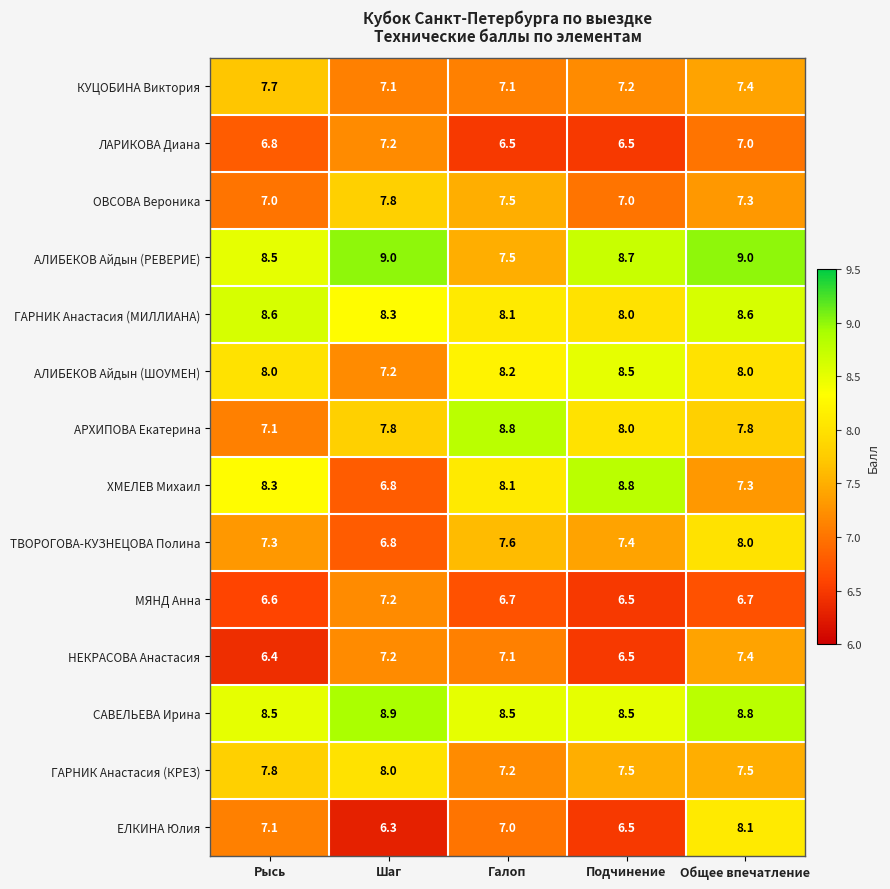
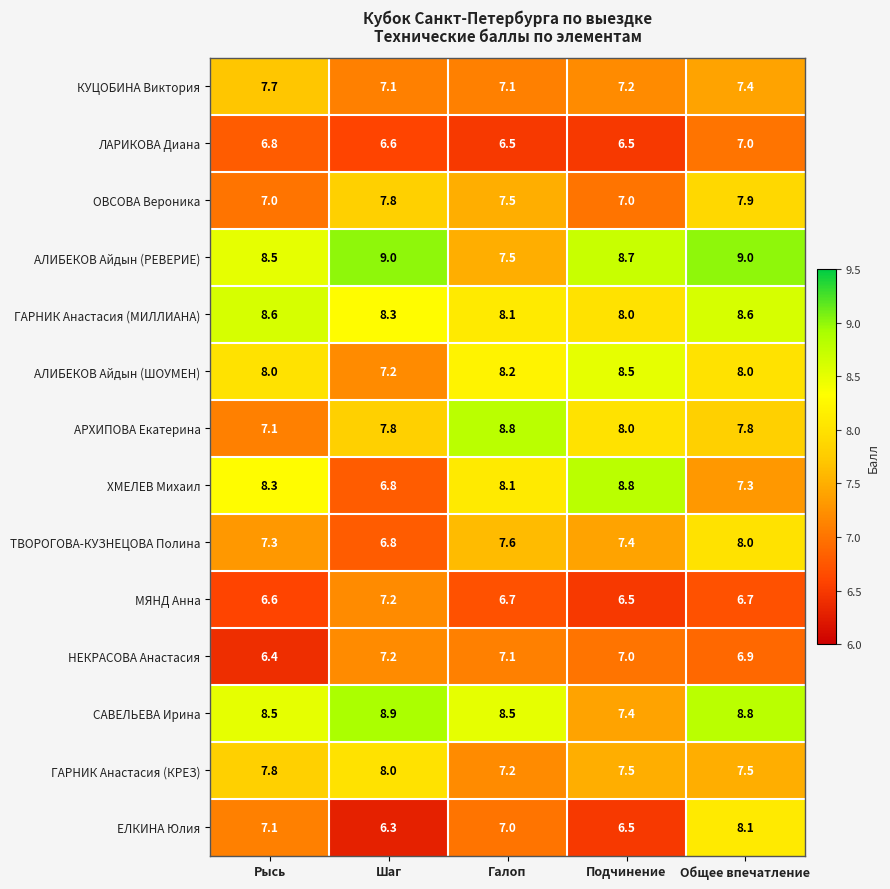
  {
    "КУЦОБИНА Виктория": {
      "Рысь": 7.7,
      "Шаг": 7.1,
      "Галоп": 7.1,
      "Подчинение": 7.2,
      "Общее впечатление": 7.4
    },
    "ЛАРИКОВА Диана": {
      "Рысь": 6.8,
-     "Шаг": 7.2,
+     "Шаг": 6.6,
      "Галоп": 6.5,
      "Подчинение": 6.5,
      "Общее впечатление": 7.0
    },
    "ОВСОВА Вероника": {
      "Рысь": 7.0,
      "Шаг": 7.8,
      "Галоп": 7.5,
      "Подчинение": 7.0,
-     "Общее впечатление": 7.3
+     "Общее впечатление": 7.9
    },
    "АЛИБЕКОВ Айдын (РЕВЕРИЕ)": {
      "Рысь": 8.5,
      "Шаг": 9.0,
      "Галоп": 7.5,
      "Подчинение": 8.7,
      "Общее впечатление": 9.0
    },
    "ГАРНИК Анастасия (МИЛЛИАНА)": {
      "Рысь": 8.6,
      "Шаг": 8.3,
      "Галоп": 8.1,
      "Подчинение": 8.0,
      "Общее впечатление": 8.6
    },
    "АЛИБЕКОВ Айдын (ШОУМЕН)": {
      "Рысь": 8.0,
      "Шаг": 7.2,
      "Галоп": 8.2,
      "Подчинение": 8.5,
      "Общее впечатление": 8.0
    },
    "АРХИПОВА Екатерина": {
      "Рысь": 7.1,
      "Шаг": 7.8,
      "Галоп": 8.8,
      "Подчинение": 8.0,
      "Общее впечатление": 7.8
    },
    "ХМЕЛЕВ Михаил": {
      "Рысь": 8.3,
      "Шаг": 6.8,
      "Галоп": 8.1,
      "Подчинение": 8.8,
      "Общее впечатление": 7.3
    },
    "ТВОРОГОВА-КУЗНЕЦОВА Полина": {
      "Рысь": 7.3,
      "Шаг": 6.8,
      "Галоп": 7.6,
      "Подчинение": 7.4,
      "Общее впечатление": 8.0
    },
    "МЯНД Анна": {
      "Рысь": 6.6,
      "Шаг": 7.2,
      "Галоп": 6.7,
      "Подчинение": 6.5,
      "Общее впечатление": 6.7
    },
    "НЕКРАСОВА Анастасия": {
      "Рысь": 6.4,
      "Шаг": 7.2,
      "Галоп": 7.1,
-     "Подчинение": 6.5,
-     "Общее впечатление": 7.4
+     "Подчинение": 7.0,
+     "Общее впечатление": 6.9
    },
    "САВЕЛЬЕВА Ирина": {
      "Рысь": 8.5,
      "Шаг": 8.9,
      "Галоп": 8.5,
-     "Подчинение": 8.5,
+     "Подчинение": 7.4,
      "Общее впечатление": 8.8
    },
    "ГАРНИК Анастасия (КРЕЗ)": {
      "Рысь": 7.8,
      "Шаг": 8.0,
      "Галоп": 7.2,
      "Подчинение": 7.5,
      "Общее впечатление": 7.5
    },
    "ЕЛКИНА Юлия": {
      "Рысь": 7.1,
      "Шаг": 6.3,
      "Галоп": 7.0,
      "Подчинение": 6.5,
      "Общее впечатление": 8.1
    }
  }
